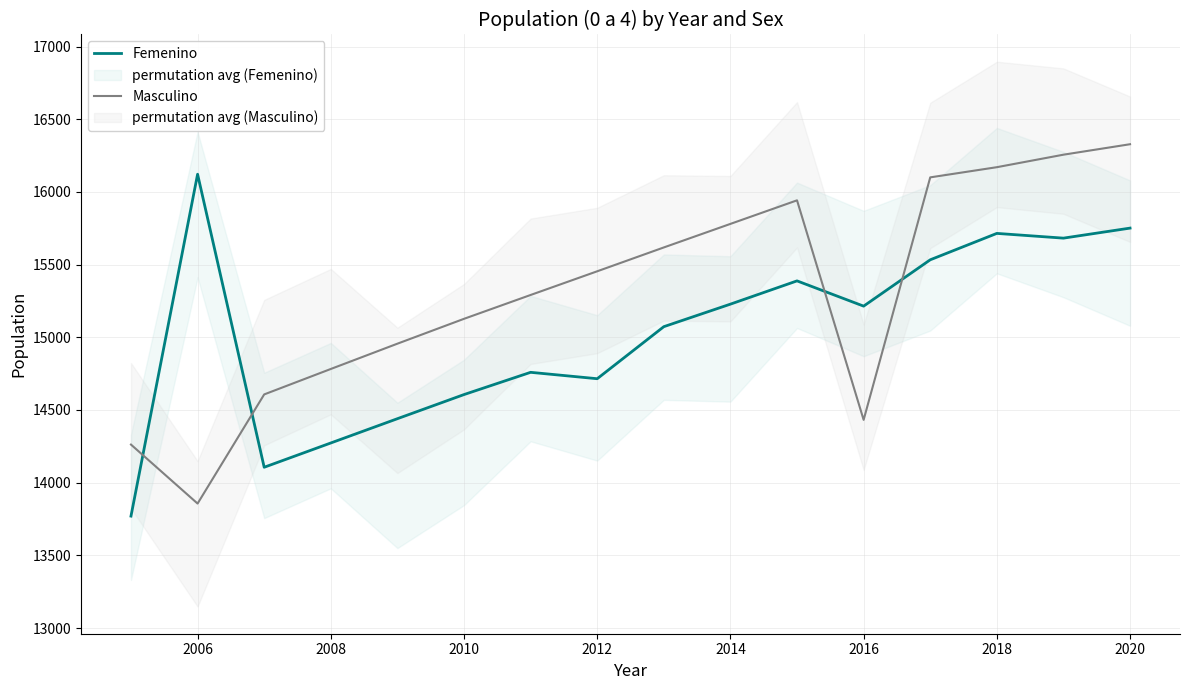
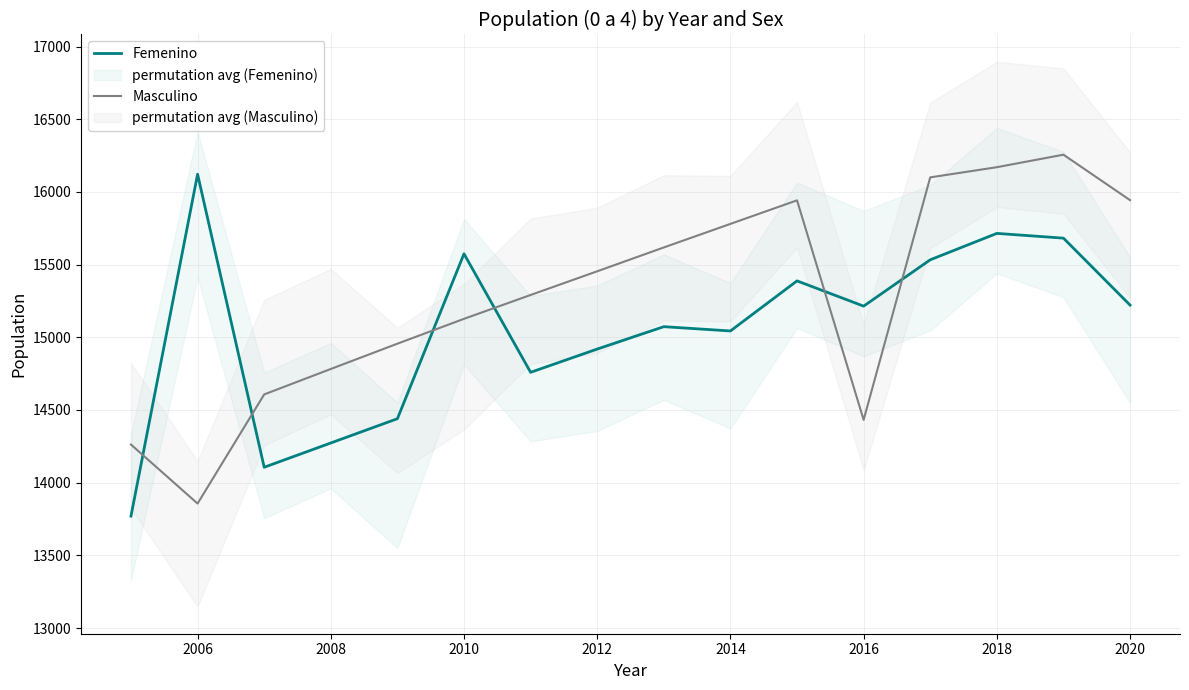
  {
    "Femenino": {
      "2006": 16120,
      "2008": 14270,
-     "2010": 14610,
-     "2012": 14720,
-     "2014": 15230,
+     "2010": 15570,
+     "2012": 14920,
+     "2014": 15040,
      "2016": 15210,
      "2018": 15710,
-     "2020": 15750
+     "2020": 15220
    },
    "Masculino": {
      "2006": 13860,
      "2008": 14780,
      "2010": 15130,
      "2012": 15450,
      "2014": 15780,
      "2016": 14430,
      "2018": 16170,
-     "2020": 16330
+     "2020": 15940
    }
  }
